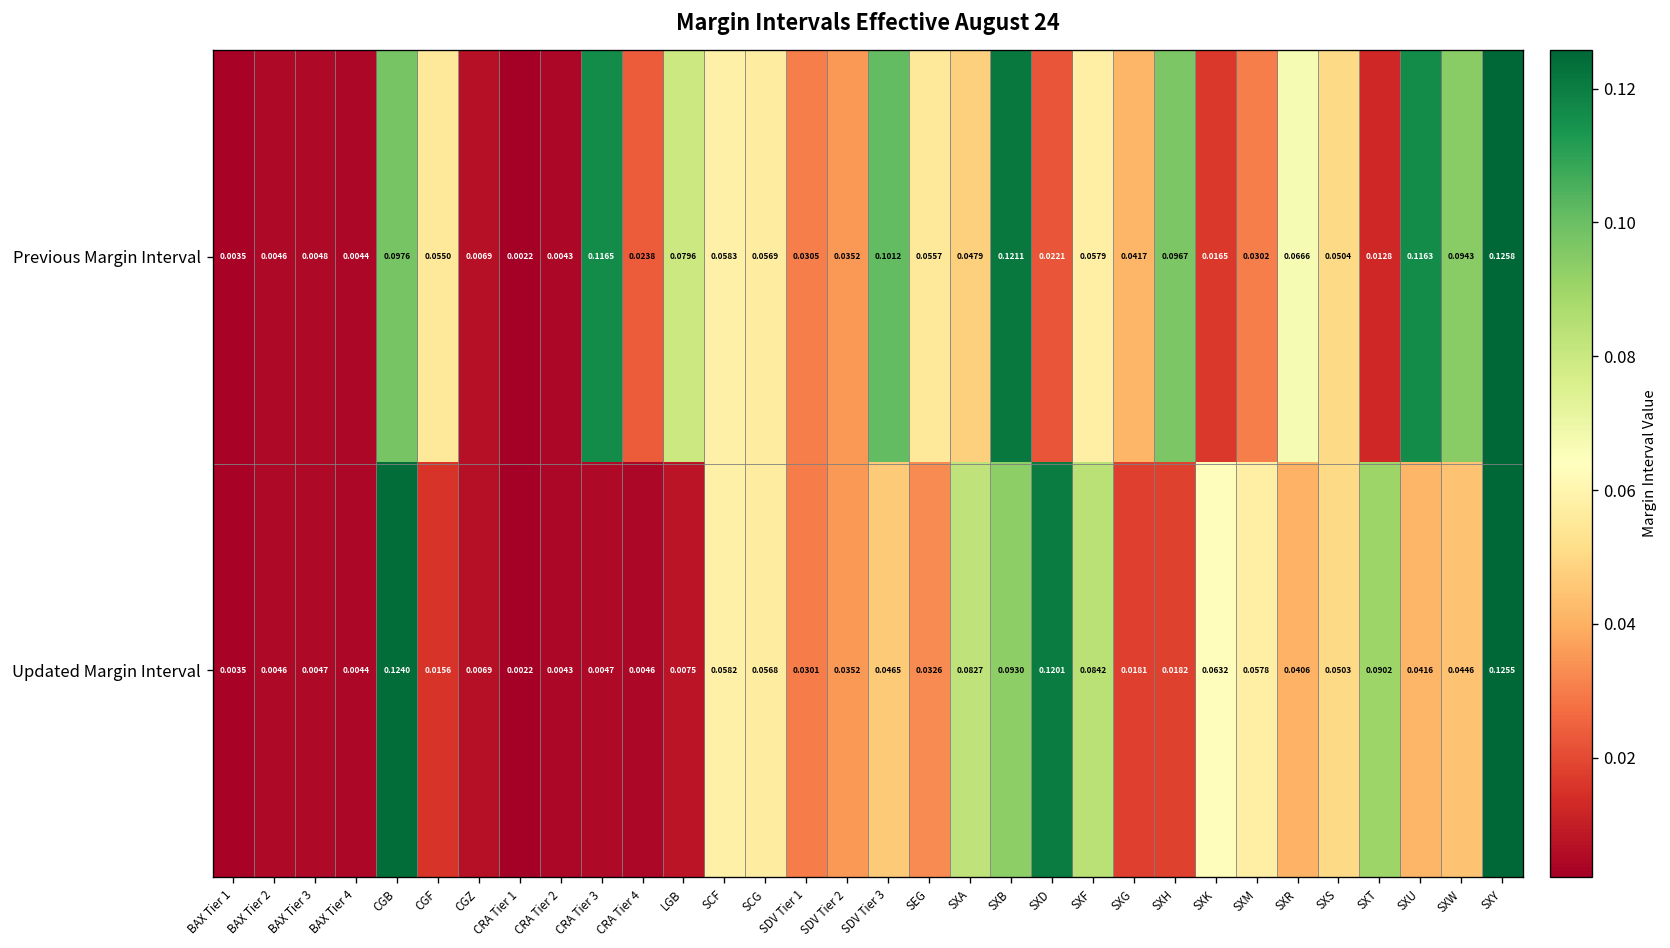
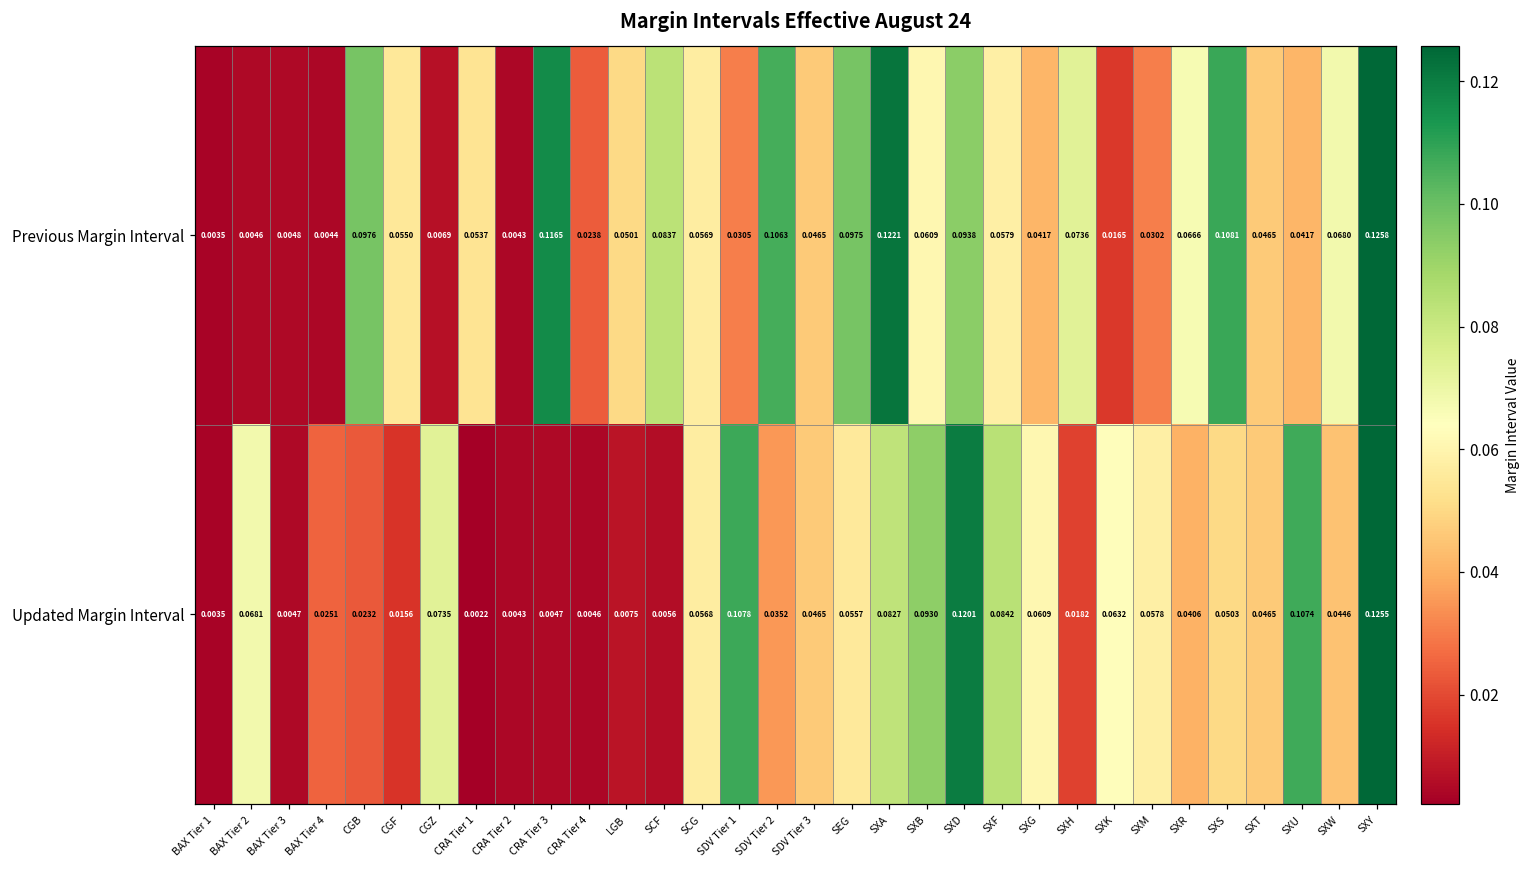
  {
    "Previous Margin Interval": {
      "BAX Tier 1": 0.0035,
      "BAX Tier 2": 0.0046,
      "BAX Tier 3": 0.0048,
      "BAX Tier 4": 0.0044,
      "CGB": 0.0976,
      "CGF": 0.0550,
      "CGZ": 0.0069,
-     "CRA Tier 1": 0.0022,
+     "CRA Tier 1": 0.0537,
      "CRA Tier 2": 0.0043,
      "CRA Tier 3": 0.1165,
      "CRA Tier 4": 0.0238,
-     "LGB": 0.0796,
-     "SCF": 0.0583,
+     "LGB": 0.0501,
+     "SCF": 0.0837,
      "SCG": 0.0569,
      "SDV Tier 1": 0.0305,
-     "SDV Tier 2": 0.0352,
-     "SDV Tier 3": 0.1012,
-     "SEG": 0.0557,
-     "SXA": 0.0479,
-     "SXB": 0.1211,
-     "SXD": 0.0221,
+     "SDV Tier 2": 0.1063,
+     "SDV Tier 3": 0.0465,
+     "SEG": 0.0975,
+     "SXA": 0.1221,
+     "SXB": 0.0609,
+     "SXD": 0.0938,
      "SXF": 0.0579,
      "SXG": 0.0417,
-     "SXH": 0.0967,
+     "SXH": 0.0736,
      "SXK": 0.0165,
      "SXM": 0.0302,
      "SXR": 0.0666,
-     "SXS": 0.0504,
-     "SXT": 0.0128,
-     "SXU": 0.1163,
-     "SXW": 0.0943,
+     "SXS": 0.1081,
+     "SXT": 0.0465,
+     "SXU": 0.0417,
+     "SXW": 0.0680,
      "SXY": 0.1258
    },
    "Updated Margin Interval": {
      "BAX Tier 1": 0.0035,
-     "BAX Tier 2": 0.0046,
+     "BAX Tier 2": 0.0681,
      "BAX Tier 3": 0.0047,
-     "BAX Tier 4": 0.0044,
-     "CGB": 0.1240,
+     "BAX Tier 4": 0.0251,
+     "CGB": 0.0232,
      "CGF": 0.0156,
-     "CGZ": 0.0069,
+     "CGZ": 0.0735,
      "CRA Tier 1": 0.0022,
      "CRA Tier 2": 0.0043,
      "CRA Tier 3": 0.0047,
      "CRA Tier 4": 0.0046,
      "LGB": 0.0075,
-     "SCF": 0.0582,
+     "SCF": 0.0056,
      "SCG": 0.0568,
-     "SDV Tier 1": 0.0301,
+     "SDV Tier 1": 0.1078,
      "SDV Tier 2": 0.0352,
      "SDV Tier 3": 0.0465,
-     "SEG": 0.0326,
+     "SEG": 0.0557,
      "SXA": 0.0827,
      "SXB": 0.0930,
      "SXD": 0.1201,
      "SXF": 0.0842,
-     "SXG": 0.0181,
+     "SXG": 0.0609,
      "SXH": 0.0182,
      "SXK": 0.0632,
      "SXM": 0.0578,
      "SXR": 0.0406,
      "SXS": 0.0503,
-     "SXT": 0.0902,
-     "SXU": 0.0416,
+     "SXT": 0.0465,
+     "SXU": 0.1074,
      "SXW": 0.0446,
      "SXY": 0.1255
    }
  }
